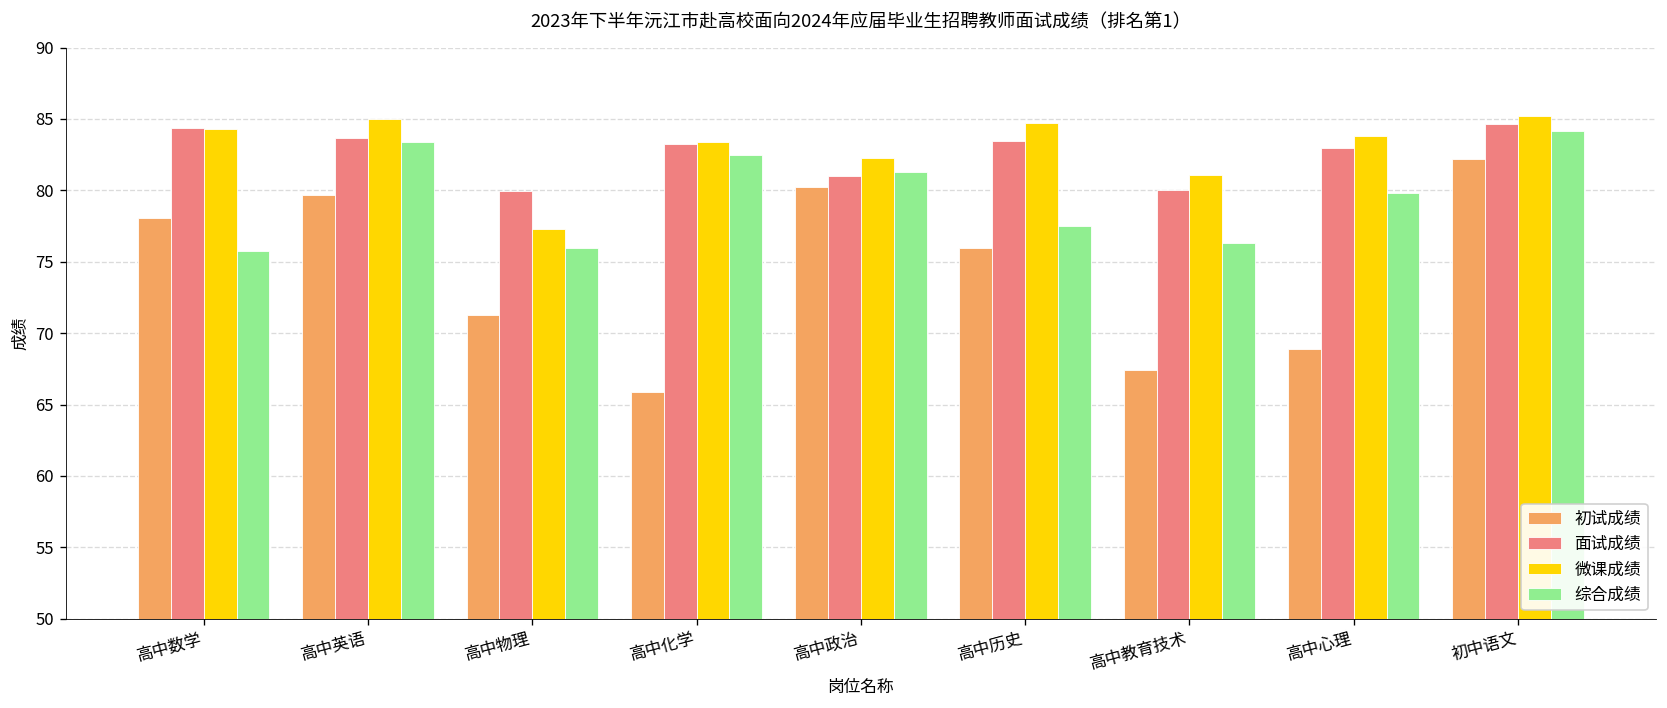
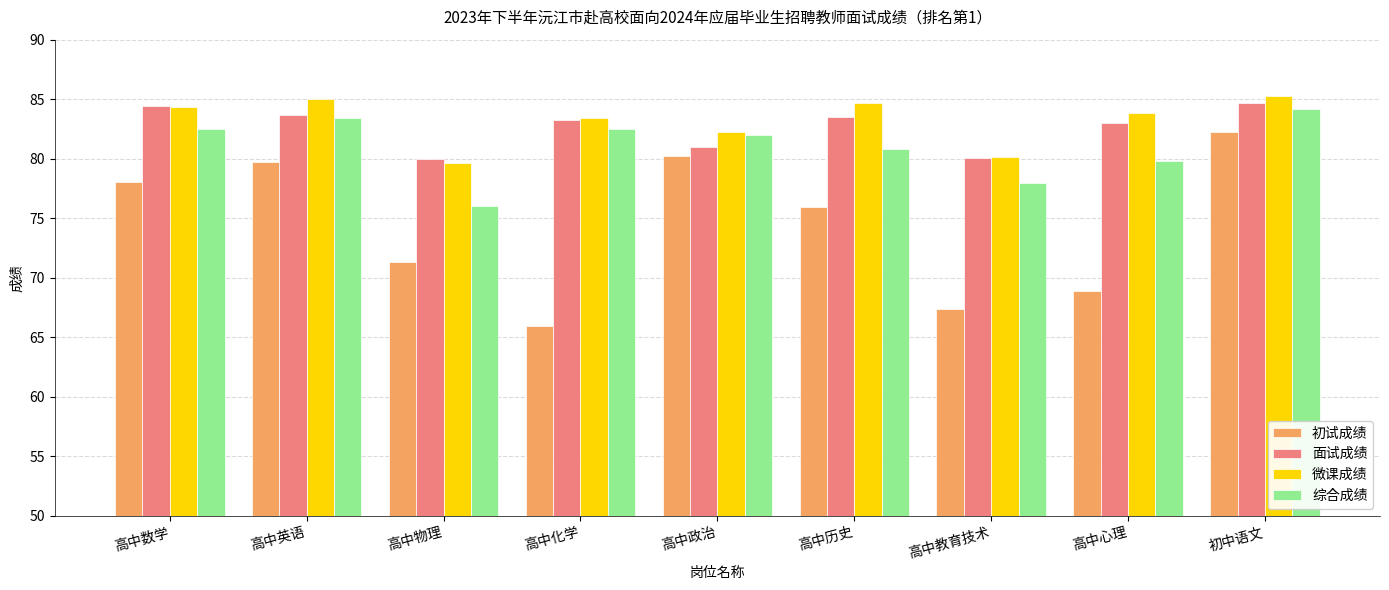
  {
    "微课成绩": {
      "高中数学": 84.3,
      "高中英语": 85.0,
-     "高中物理": 77.3,
+     "高中物理": 79.6,
      "高中化学": 83.4,
      "高中政治": 82.2,
      "高中历史": 84.7,
-     "高中教育技术": 81.1,
+     "高中教育技术": 80.1,
      "高中心理": 83.8,
      "初中语文": 85.2
    },
    "综合成绩": {
-     "高中数学": 75.7,
+     "高中数学": 82.5,
      "高中英语": 83.4,
      "高中物理": 76.0,
      "高中化学": 82.5,
-     "高中政治": 81.3,
-     "高中历史": 77.5,
-     "高中教育技术": 76.3,
+     "高中政治": 82.0,
+     "高中历史": 80.8,
+     "高中教育技术": 78.0,
      "高中心理": 79.8,
      "初中语文": 84.2
    }
  }
